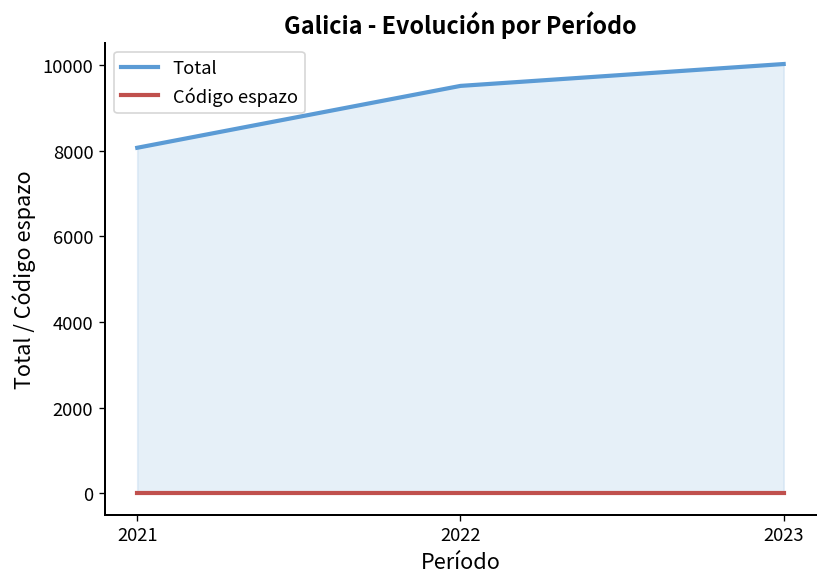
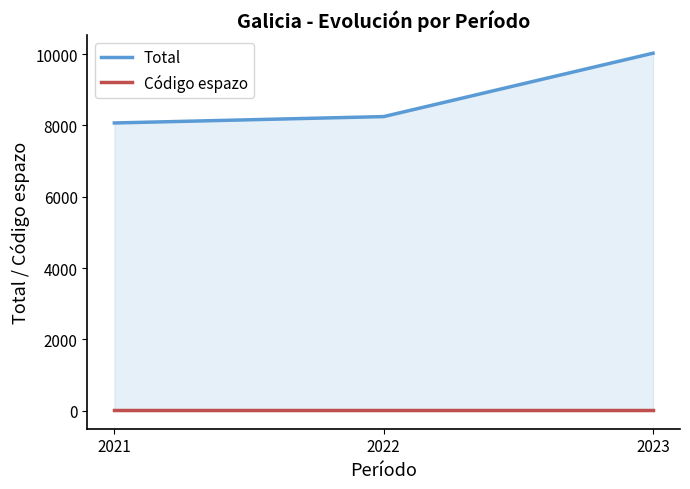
  {
    "Total": {
      "2021": 8100,
-     "2022": 9500,
+     "2022": 8200,
      "2023": 10000
    },
    "Código espazo": {
      "2021": 0,
      "2022": 0,
      "2023": 0
    }
  }
